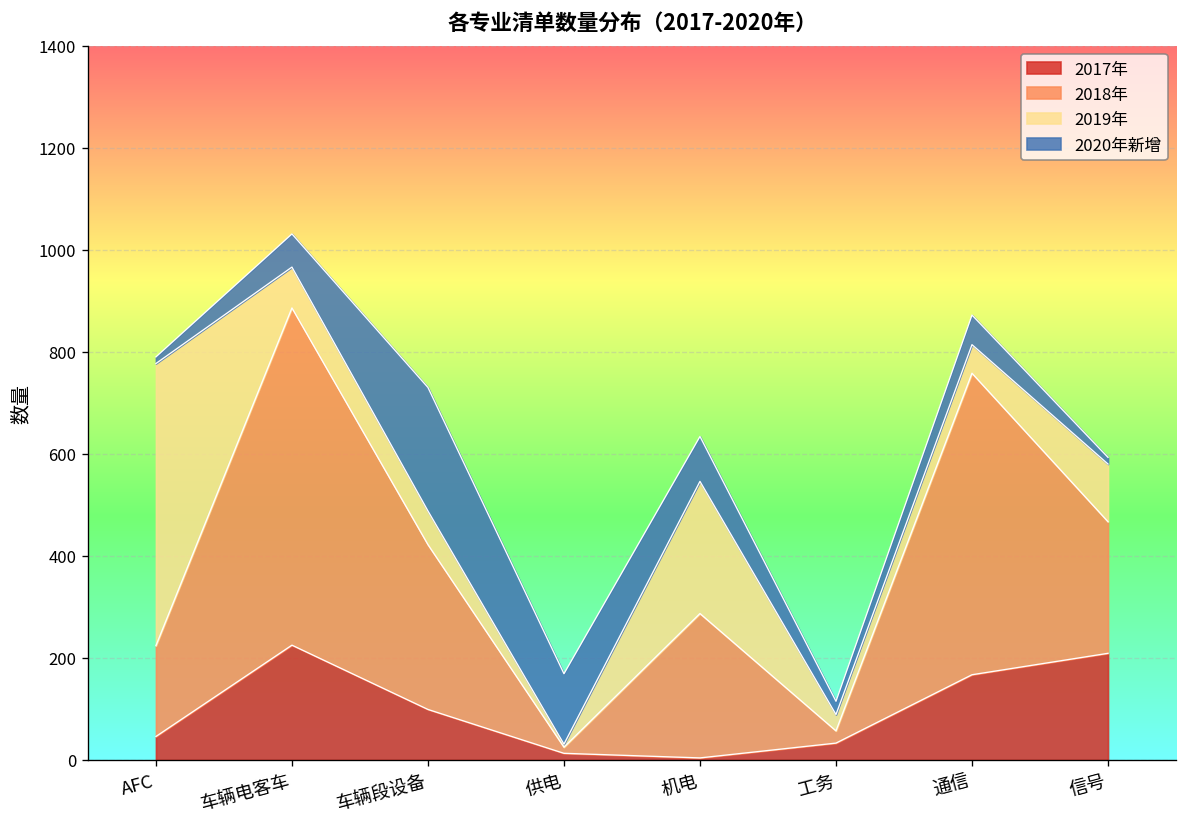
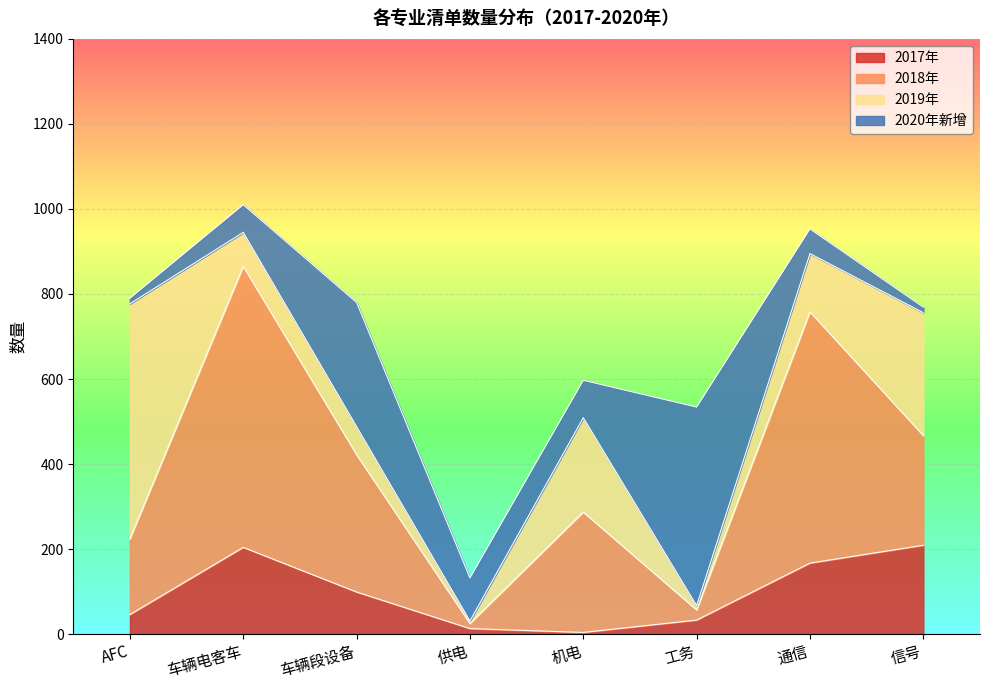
  {
    "2017年": {
      "AFC": 50,
-     "车辆电客车": 230,
+     "车辆电客车": 200,
      "车辆段设备": 100,
      "供电": 10,
      "机电": 0,
      "工务": 30,
      "通信": 170,
      "信号": 210
    },
    "2018年": {
      "AFC": 180,
      "车辆电客车": 660,
      "车辆段设备": 320,
      "供电": 10,
      "机电": 280,
      "工务": 20,
      "通信": 590,
      "信号": 260
    },
    "2019年": {
      "AFC": 550,
      "车辆电客车": 80,
      "车辆段设备": 70,
      "供电": 10,
-     "机电": 260,
-     "工务": 30,
-     "通信": 60,
-     "信号": 110
+     "机电": 220,
+     "工务": 10,
+     "通信": 140,
+     "信号": 290
    },
    "2020年新增": {
      "AFC": 10,
      "车辆电客车": 70,
-     "车辆段设备": 240,
-     "供电": 140,
+     "车辆段设备": 290,
+     "供电": 100,
      "机电": 90,
-     "工务": 30,
+     "工务": 470,
      "通信": 60,
      "信号": 10
    }
  }
